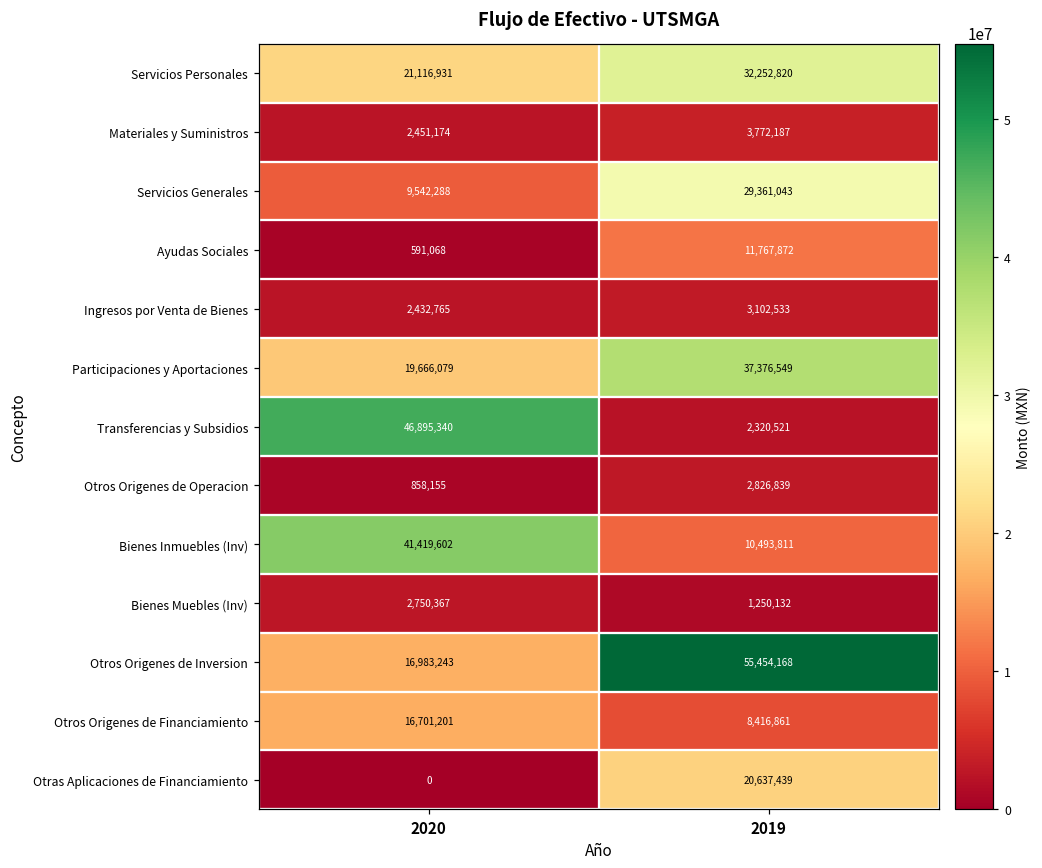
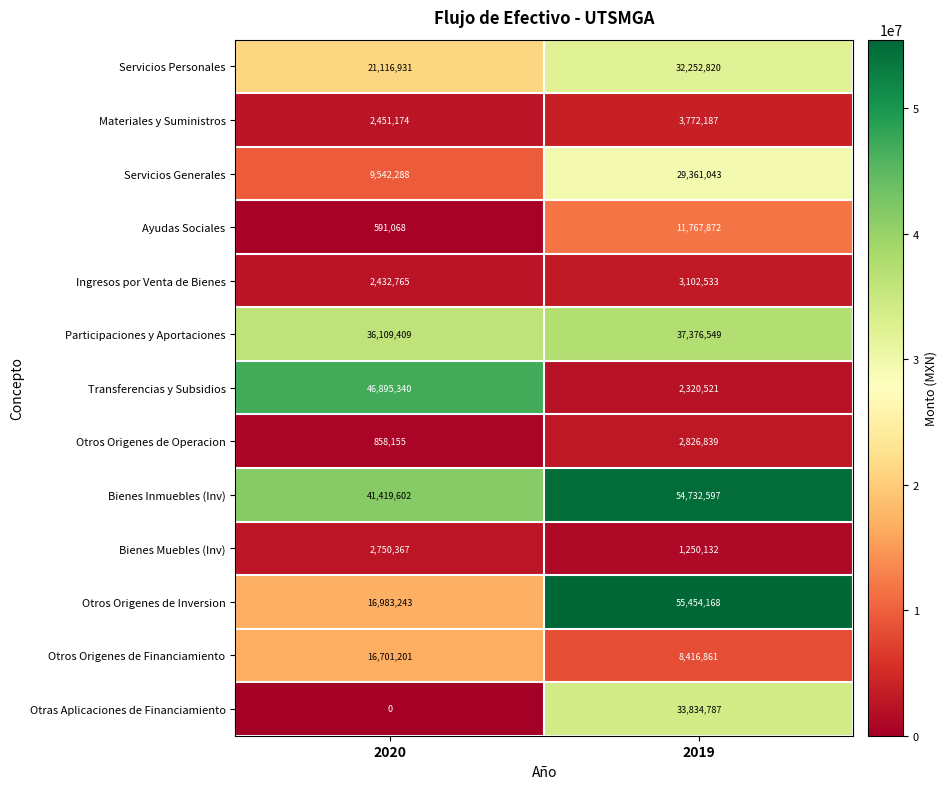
  {
    "Servicios Personales": {
      "2020": "21,116,931",
      "2019": "32,252,820"
    },
    "Materiales y Suministros": {
      "2020": "2,451,174",
      "2019": "3,772,187"
    },
    "Servicios Generales": {
      "2020": "9,542,288",
      "2019": "29,361,043"
    },
    "Ayudas Sociales": {
      "2020": "591,068",
      "2019": "11,767,872"
    },
    "Ingresos por Venta de Bienes": {
      "2020": "2,432,765",
      "2019": "3,102,533"
    },
    "Participaciones y Aportaciones": {
-     "2020": "19,666,079",
+     "2020": "36,109,409",
      "2019": "37,376,549"
    },
    "Transferencias y Subsidios": {
      "2020": "46,895,340",
      "2019": "2,320,521"
    },
    "Otros Origenes de Operacion": {
      "2020": "858,155",
      "2019": "2,826,839"
    },
    "Bienes Inmuebles (Inv)": {
      "2020": "41,419,602",
-     "2019": "10,493,811"
+     "2019": "54,732,597"
    },
    "Bienes Muebles (Inv)": {
      "2020": "2,750,367",
      "2019": "1,250,132"
    },
    "Otros Origenes de Inversion": {
      "2020": "16,983,243",
      "2019": "55,454,168"
    },
    "Otros Origenes de Financiamiento": {
      "2020": "16,701,201",
      "2019": "8,416,861"
    },
    "Otras Aplicaciones de Financiamiento": {
      "2020": "0",
-     "2019": "20,637,439"
+     "2019": "33,834,787"
    }
  }
